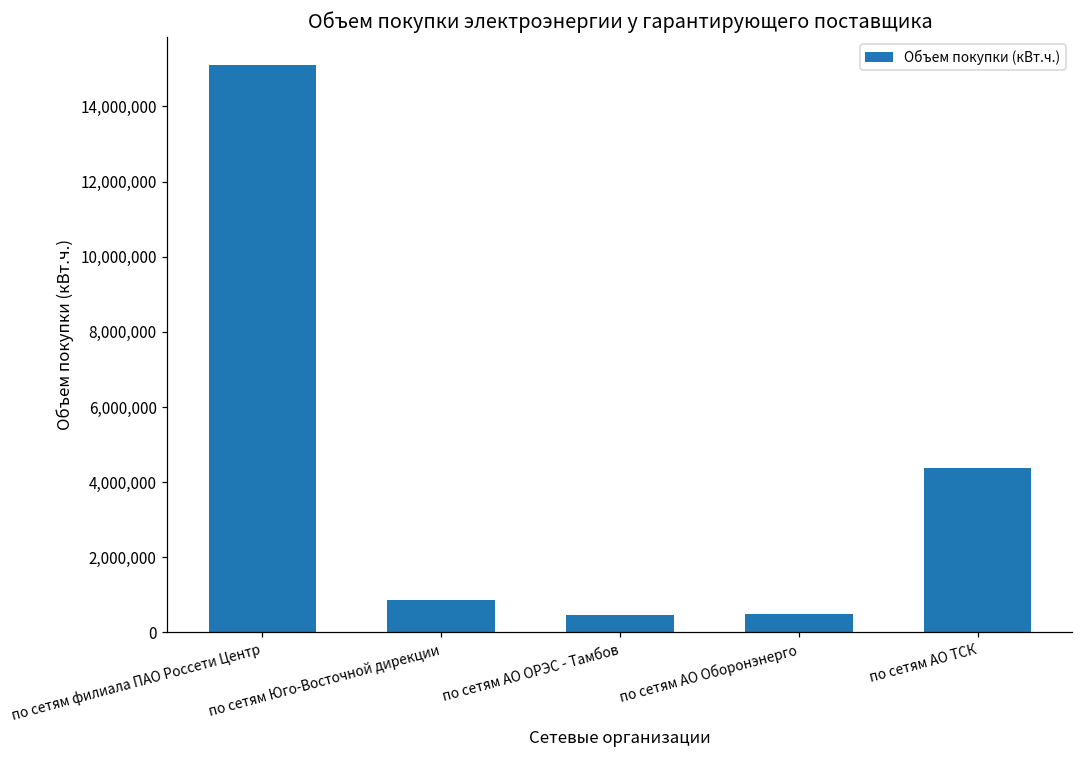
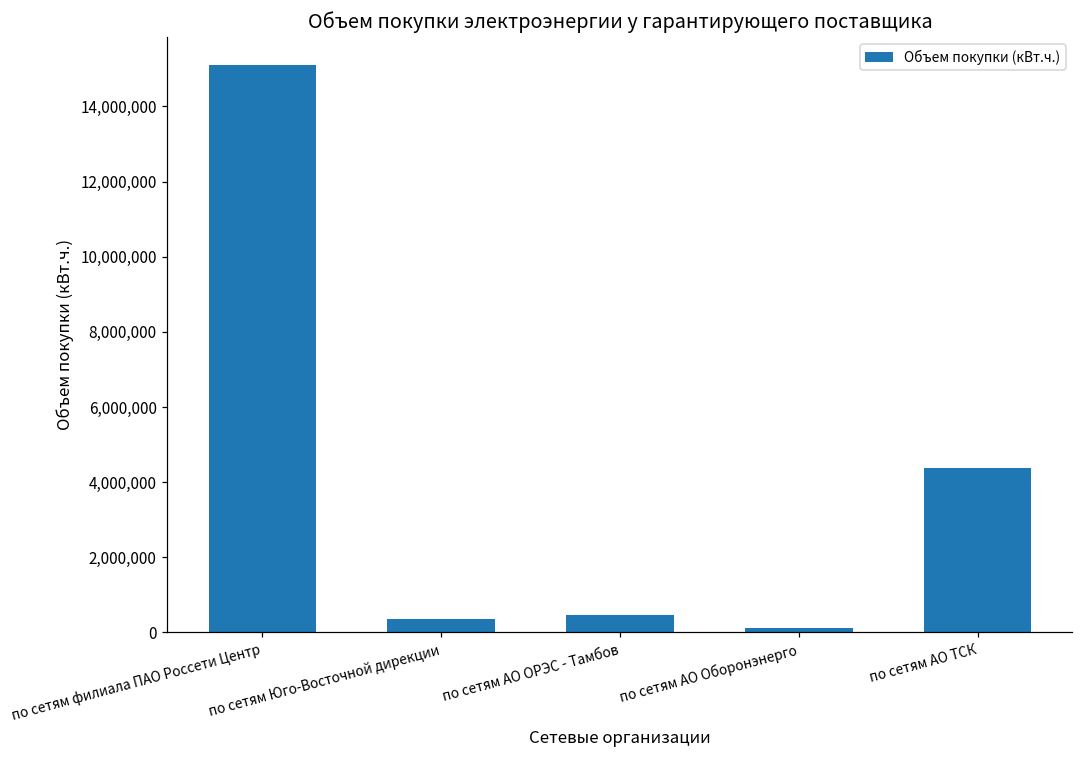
  {
    "по сетям филиала ПАО Россети Центр": "15,100,000",
-   "по сетям Юго-Восточной дирекции": "800,000",
+   "по сетям Юго-Восточной дирекции": "300,000",
    "по сетям АО ОРЭС - Тамбов": "500,000",
-   "по сетям АО Оборонэнерго": "500,000",
+   "по сетям АО Оборонэнерго": "100,000",
    "по сетям АО ТСК": "4,400,000"
  }
